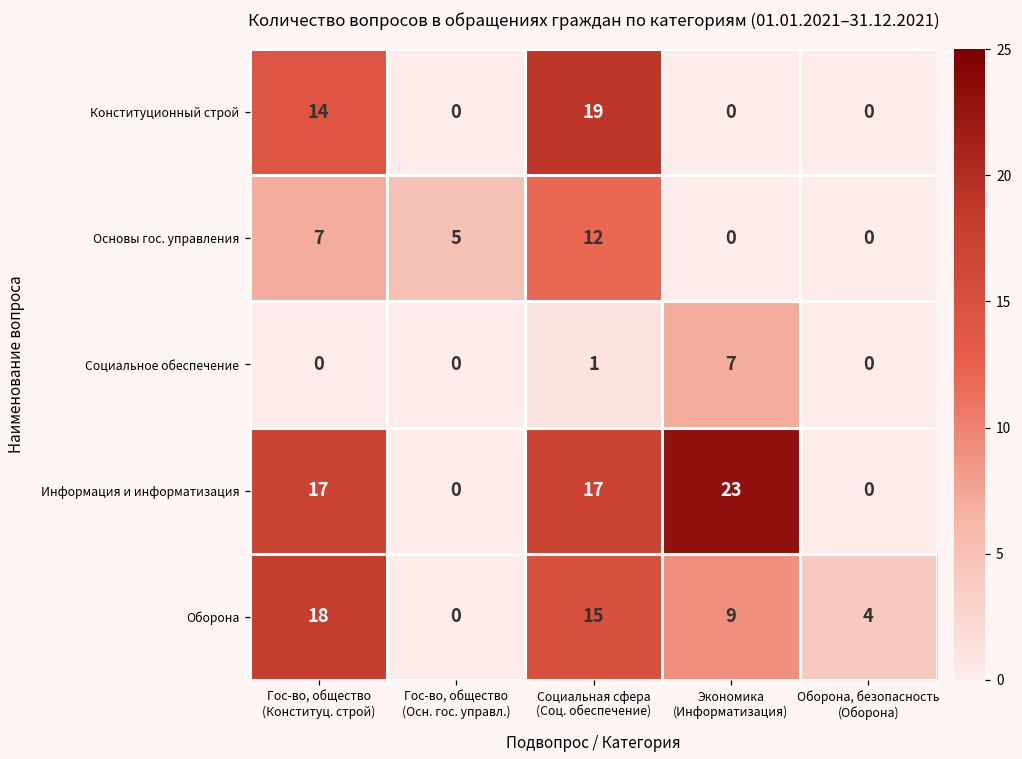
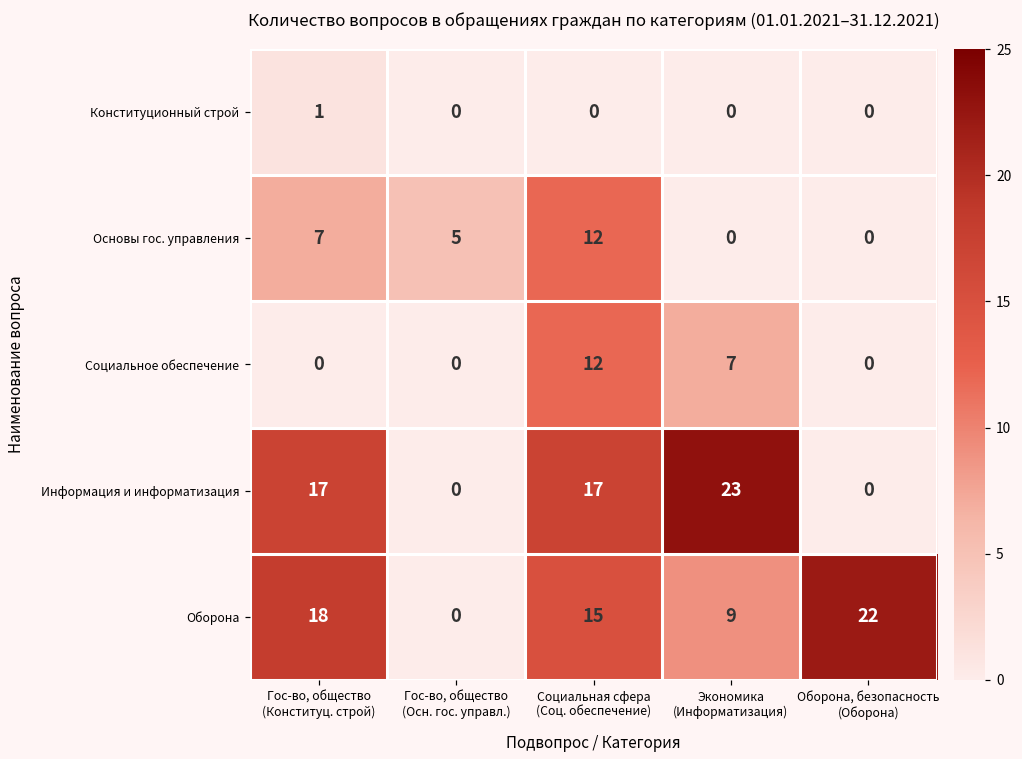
  {
    "Конституционный строй": {
-     "Гос-во, общество (Конституц. строй)": 14,
+     "Гос-во, общество (Конституц. строй)": 1,
      "Гос-во, общество (Осн. гос. управл.)": 0,
-     "Социальная сфера (Соц. обеспечение)": 19,
+     "Социальная сфера (Соц. обеспечение)": 0,
      "Экономика (Информатизация)": 0,
      "Оборона, безопасность (Оборона)": 0
    },
    "Основы гос. управления": {
      "Гос-во, общество (Конституц. строй)": 7,
      "Гос-во, общество (Осн. гос. управл.)": 5,
      "Социальная сфера (Соц. обеспечение)": 12,
      "Экономика (Информатизация)": 0,
      "Оборона, безопасность (Оборона)": 0
    },
    "Социальное обеспечение": {
      "Гос-во, общество (Конституц. строй)": 0,
      "Гос-во, общество (Осн. гос. управл.)": 0,
-     "Социальная сфера (Соц. обеспечение)": 1,
+     "Социальная сфера (Соц. обеспечение)": 12,
      "Экономика (Информатизация)": 7,
      "Оборона, безопасность (Оборона)": 0
    },
    "Информация и информатизация": {
      "Гос-во, общество (Конституц. строй)": 17,
      "Гос-во, общество (Осн. гос. управл.)": 0,
      "Социальная сфера (Соц. обеспечение)": 17,
      "Экономика (Информатизация)": 23,
      "Оборона, безопасность (Оборона)": 0
    },
    "Оборона": {
      "Гос-во, общество (Конституц. строй)": 18,
      "Гос-во, общество (Осн. гос. управл.)": 0,
      "Социальная сфера (Соц. обеспечение)": 15,
      "Экономика (Информатизация)": 9,
-     "Оборона, безопасность (Оборона)": 4
+     "Оборона, безопасность (Оборона)": 22
    }
  }
